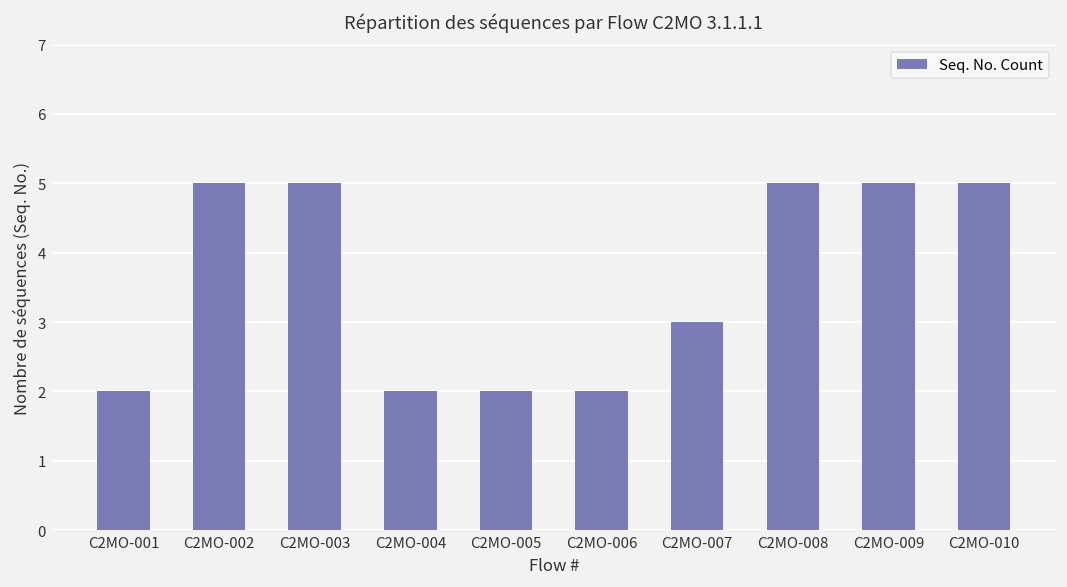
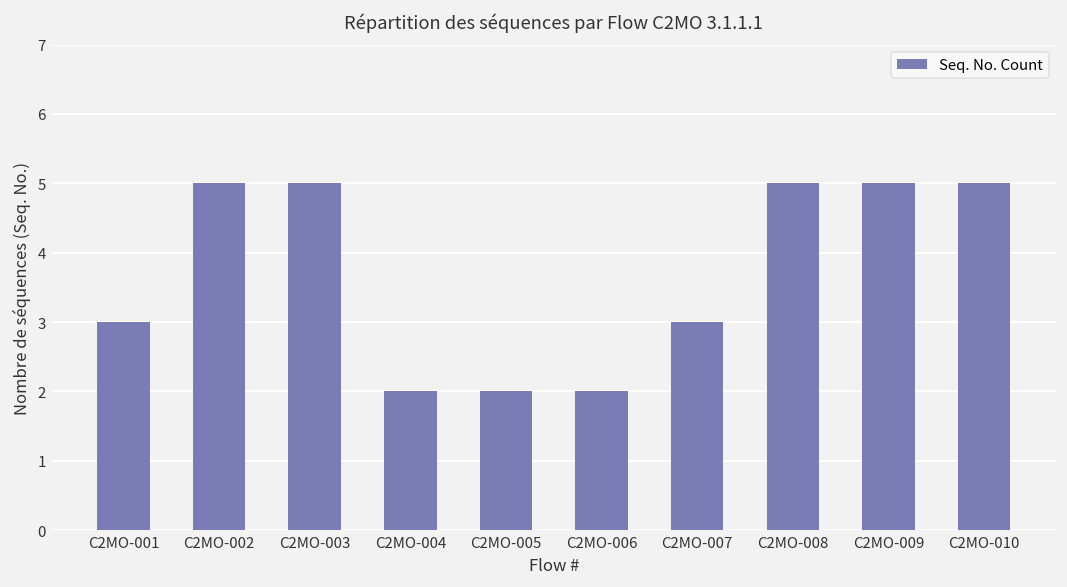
  {
-   "C2MO-001": 2,
+   "C2MO-001": 3,
    "C2MO-002": 5,
    "C2MO-003": 5,
    "C2MO-004": 2,
    "C2MO-005": 2,
    "C2MO-006": 2,
    "C2MO-007": 3,
    "C2MO-008": 5,
    "C2MO-009": 5,
    "C2MO-010": 5
  }
